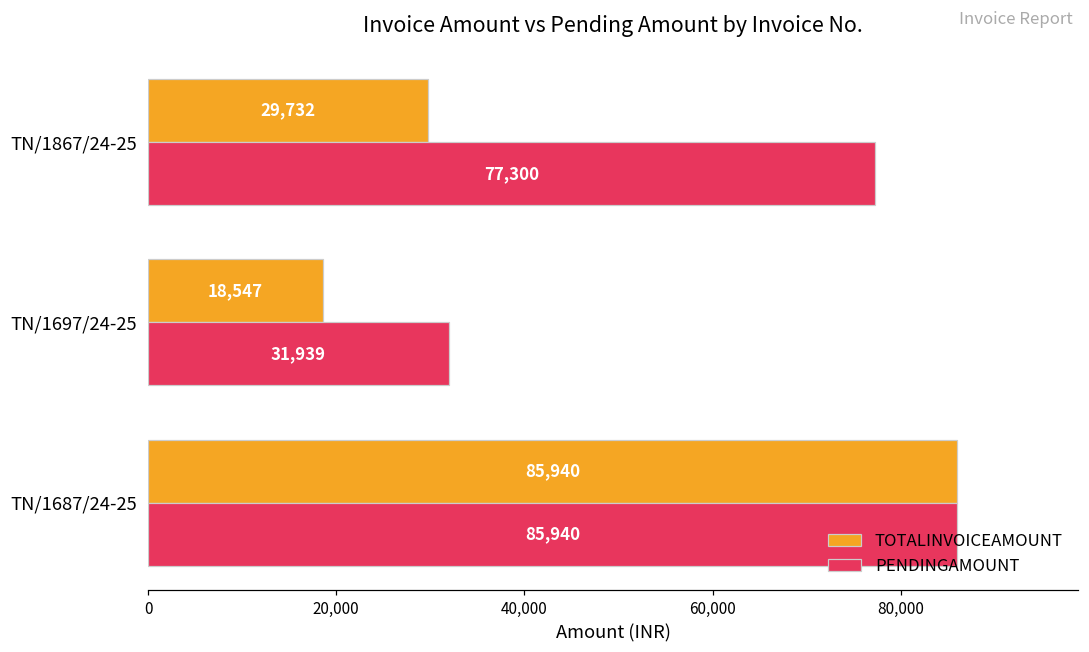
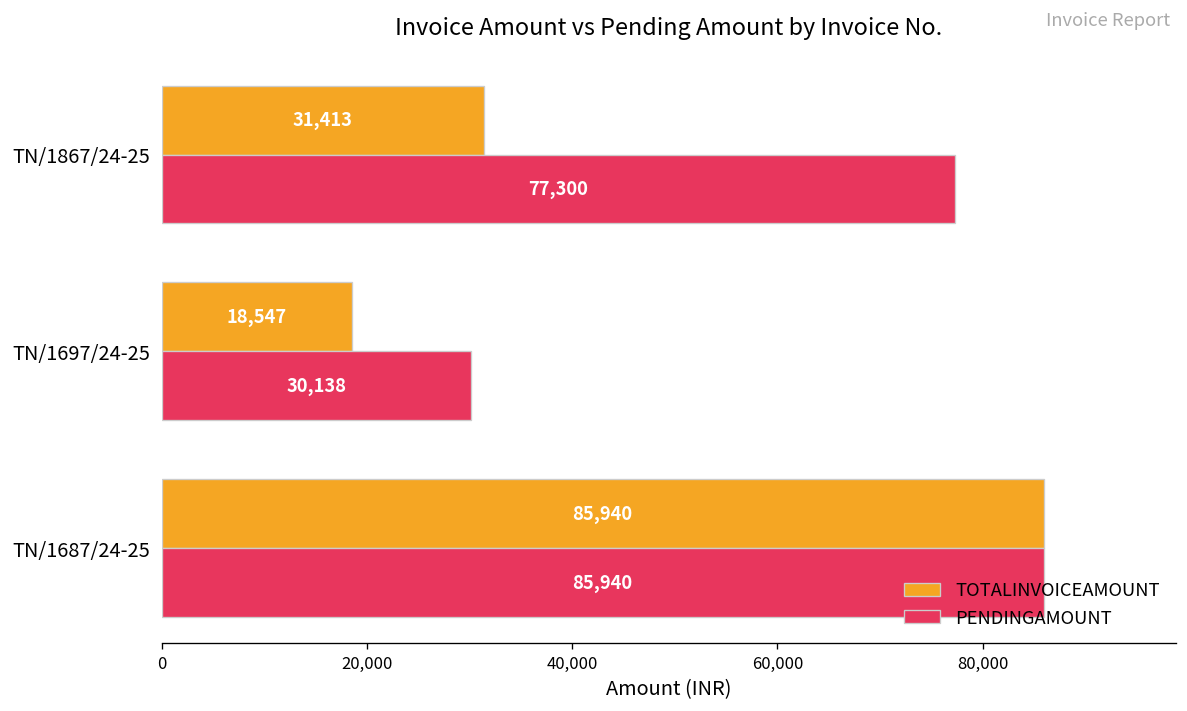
  {
    "TOTALINVOICEAMOUNT": {
-     "TN/1867/24-25": "29,732",
+     "TN/1867/24-25": "31,413",
      "TN/1697/24-25": "18,547",
      "TN/1687/24-25": "85,940"
    },
    "PENDINGAMOUNT": {
      "TN/1867/24-25": "77,300",
-     "TN/1697/24-25": "31,939",
+     "TN/1697/24-25": "30,138",
      "TN/1687/24-25": "85,940"
    }
  }
